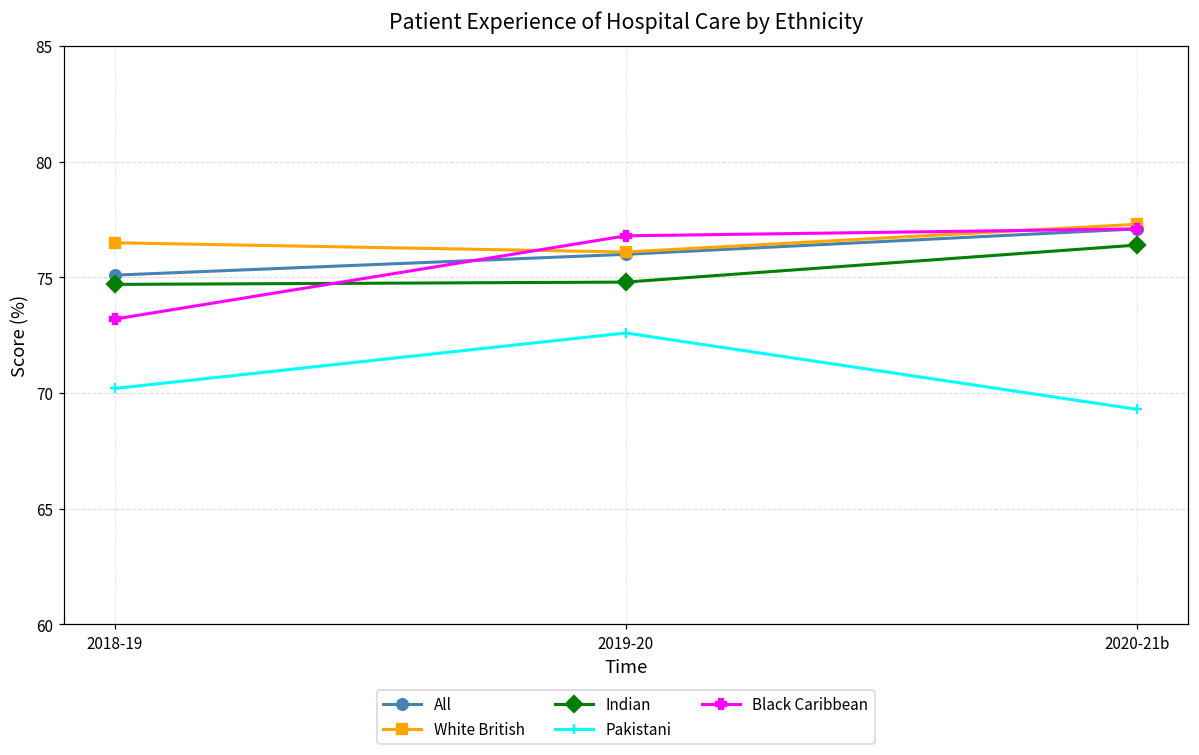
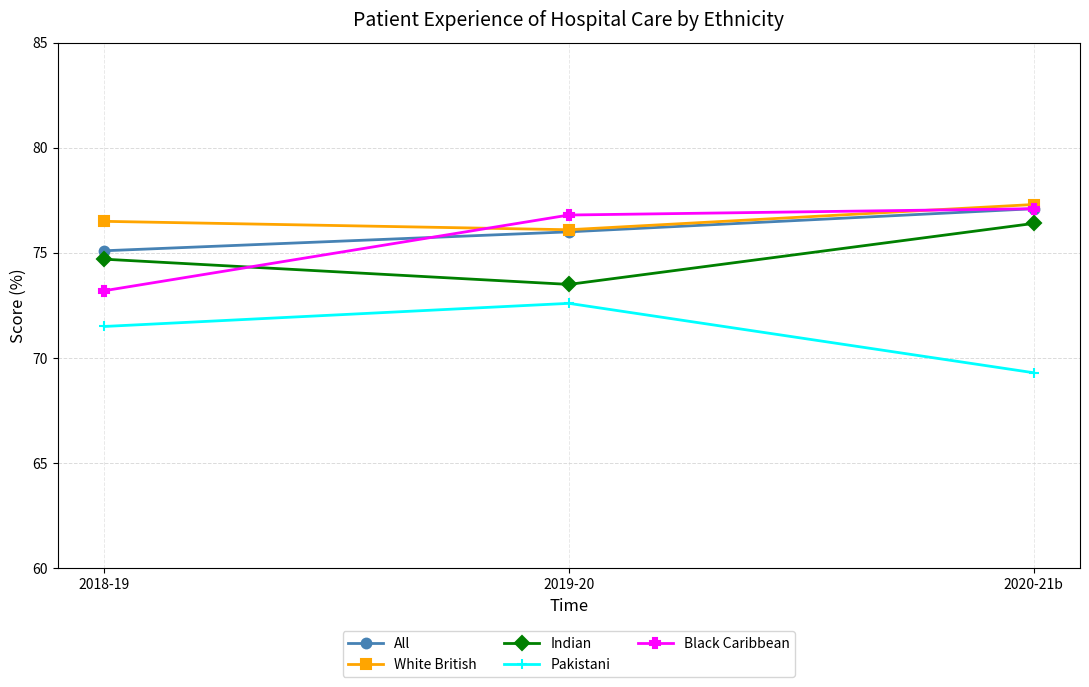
  {
    "All": {
      "2018-19": 75.1
    },
    "White British": {
      "2018-19": 76.5,
      "2020-21b": 77.3
    },
    "Indian": {
      "2018-19": 74.7,
-     "2019-20": 74.8,
+     "2019-20": 73.5,
      "2020-21b": 76.4
    },
    "Pakistani": {
-     "2018-19": 70.2,
+     "2018-19": 71.5,
      "2019-20": 72.6,
      "2020-21b": 69.3
    },
    "Black Caribbean": {
      "2018-19": 73.2,
      "2019-20": 76.8
    }
  }
